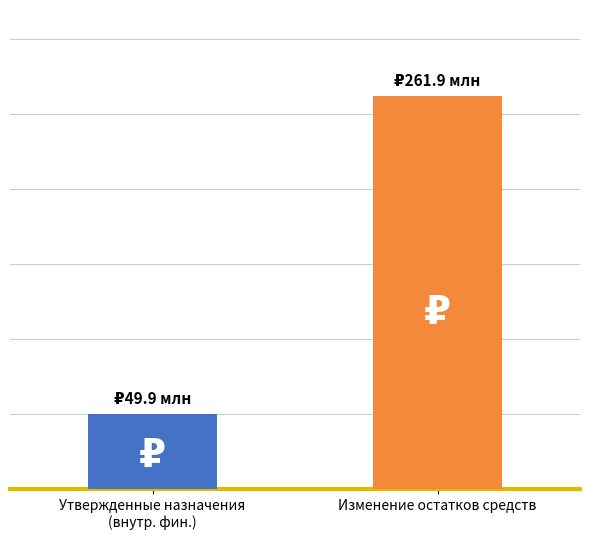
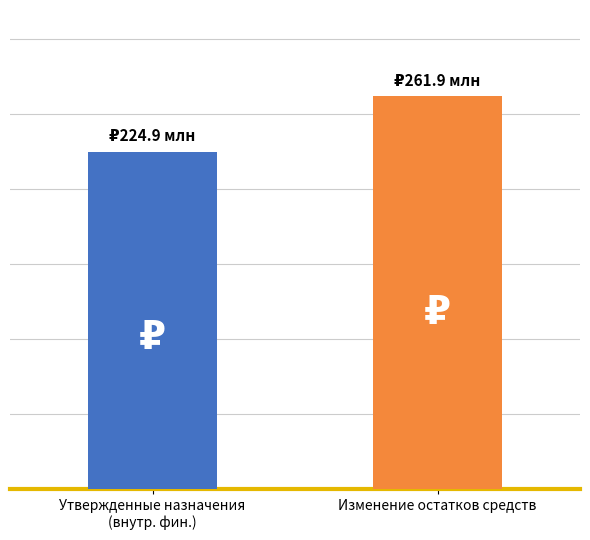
  {
-   "Утвержденные назначения (внутр. фин.)": 49.9
+   "Утвержденные назначения (внутр. фин.)": 224.9
  }
